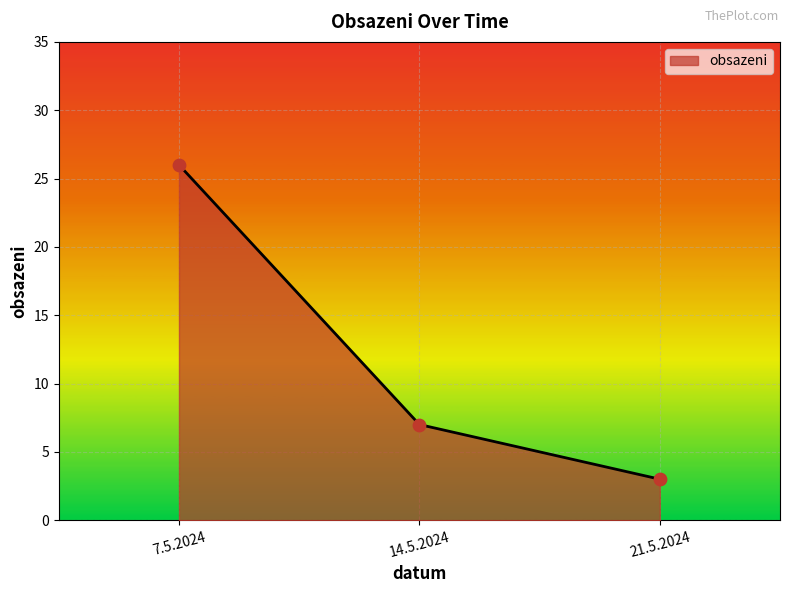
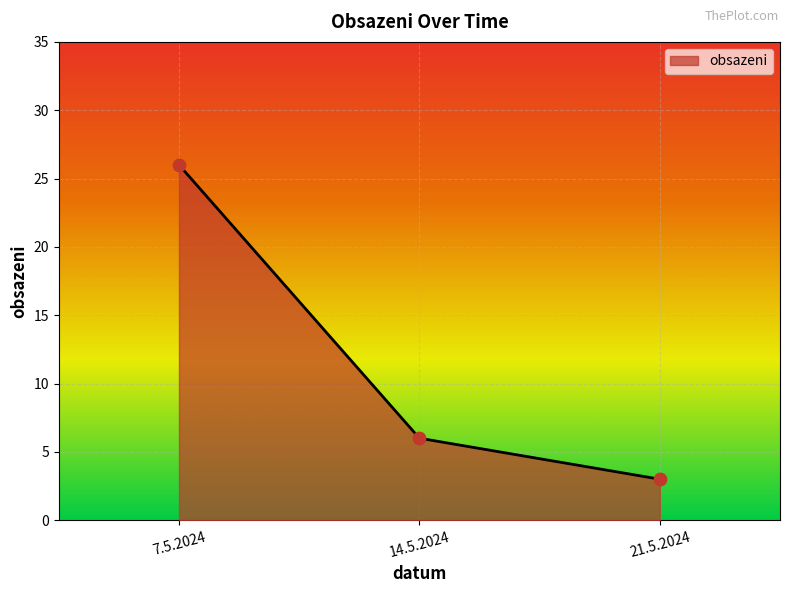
  {
    "7.5.2024": 26,
-   "14.5.2024": 7,
+   "14.5.2024": 6,
    "21.5.2024": 3
  }
